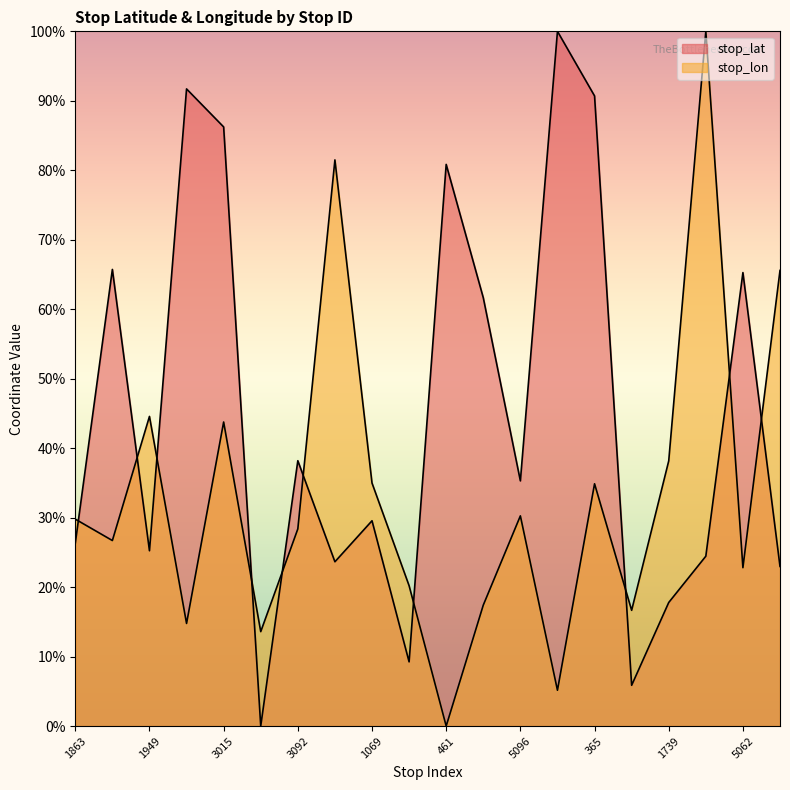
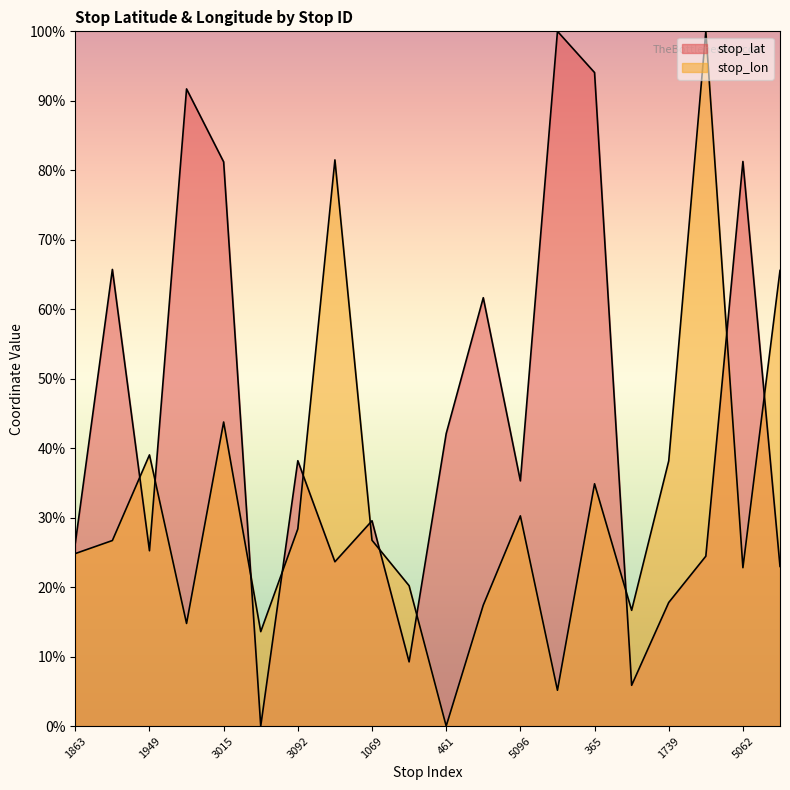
  {
    "stop_lat": {
      "1863": "26%",
      "1949": "25%",
-     "3015": "86%",
+     "3015": "81%",
      "3092": "38%",
      "1069": "30%",
-     "461": "81%",
+     "461": "42%",
      "5096": "35%",
-     "365": "91%",
+     "365": "94%",
      "1739": "18%",
-     "5062": "65%"
+     "5062": "81%"
    },
    "stop_lon": {
-     "1863": "30%",
-     "1949": "45%",
+     "1863": "25%",
+     "1949": "39%",
      "3015": "44%",
      "3092": "28%",
-     "1069": "35%",
+     "1069": "27%",
      "461": "0%",
      "5096": "30%",
      "365": "35%",
      "1739": "38%",
      "5062": "23%"
    }
  }
